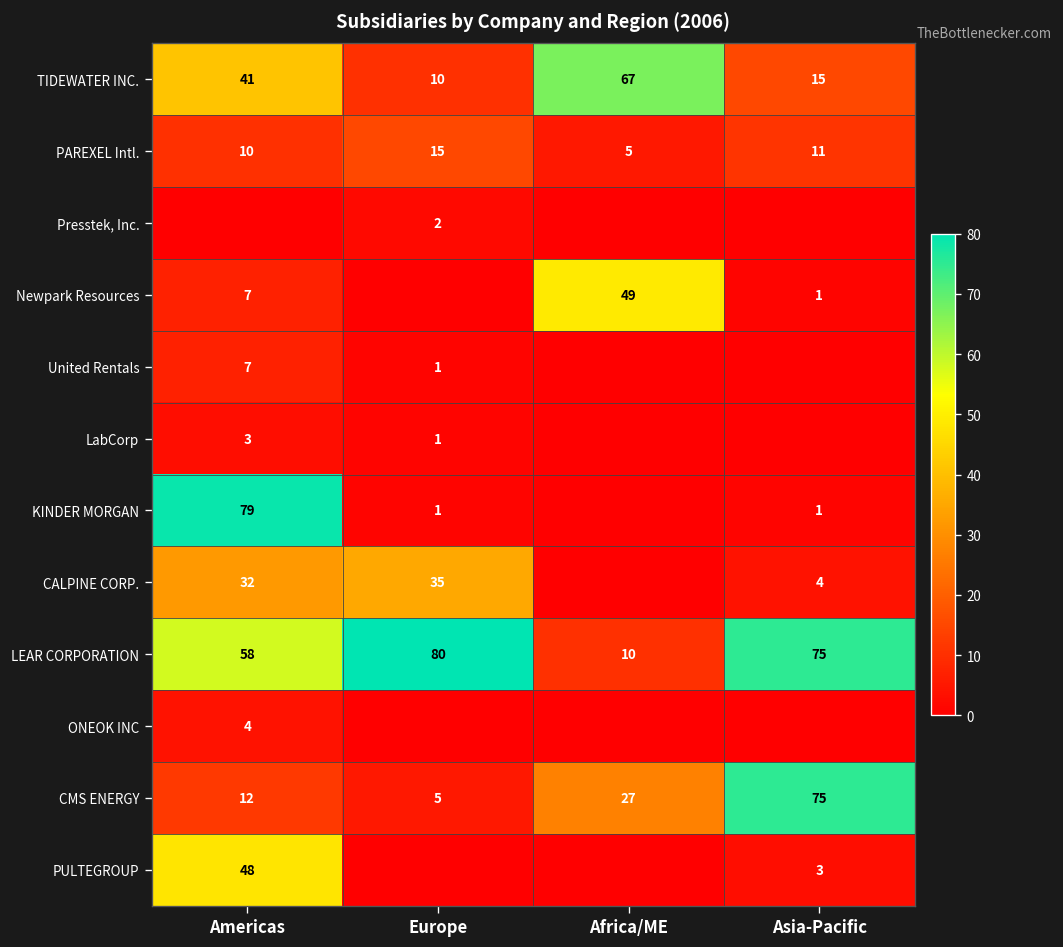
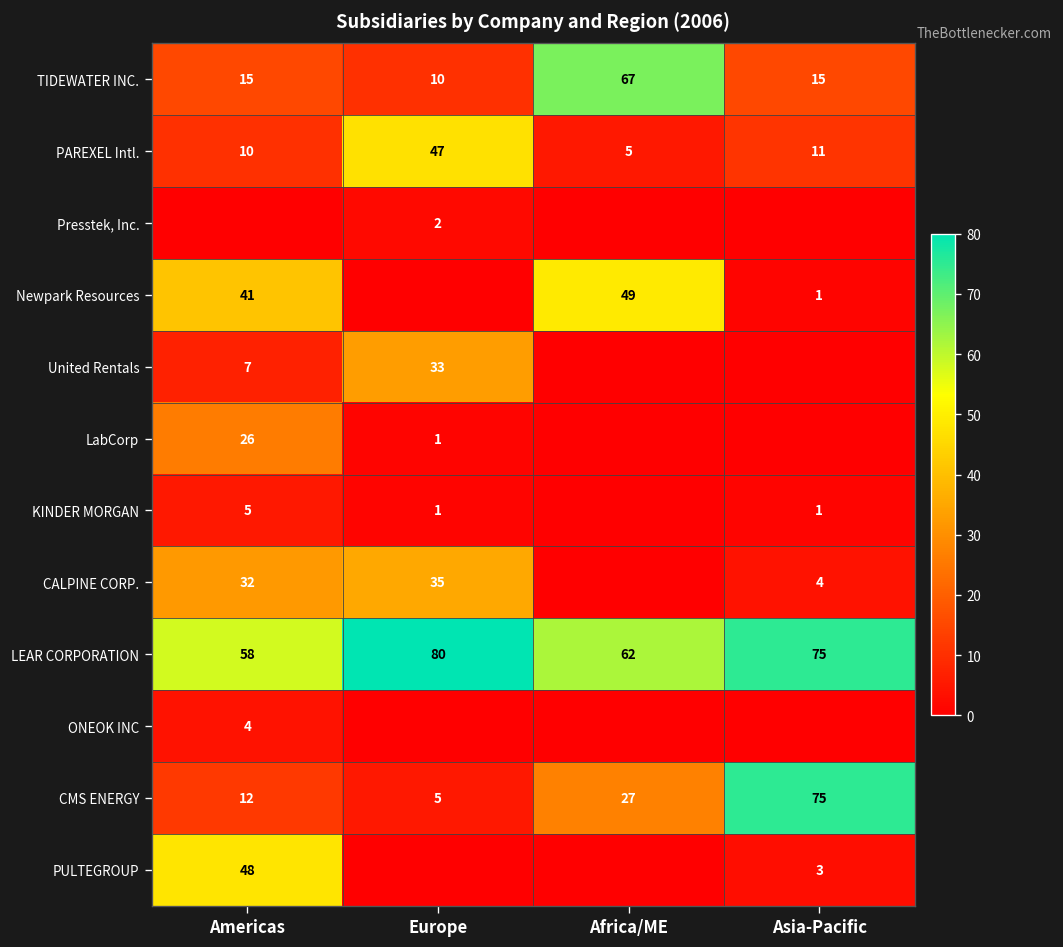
  {
    "TIDEWATER INC.": {
-     "Americas": 41,
+     "Americas": 15,
      "Europe": 10,
      "Africa/ME": 67,
      "Asia-Pacific": 15
    },
    "PAREXEL Intl.": {
      "Americas": 10,
-     "Europe": 15,
+     "Europe": 47,
      "Africa/ME": 5,
      "Asia-Pacific": 11
    },
    "Presstek, Inc.": {
      "Europe": 2
    },
    "Newpark Resources": {
-     "Americas": 7,
+     "Americas": 41,
      "Africa/ME": 49,
      "Asia-Pacific": 1
    },
    "United Rentals": {
      "Americas": 7,
-     "Europe": 1
+     "Europe": 33
    },
    "LabCorp": {
-     "Americas": 3,
+     "Americas": 26,
      "Europe": 1
    },
    "KINDER MORGAN": {
-     "Americas": 79,
+     "Americas": 5,
      "Europe": 1,
      "Asia-Pacific": 1
    },
    "CALPINE CORP.": {
      "Americas": 32,
      "Europe": 35,
      "Asia-Pacific": 4
    },
    "LEAR CORPORATION": {
      "Americas": 58,
      "Europe": 80,
-     "Africa/ME": 10,
+     "Africa/ME": 62,
      "Asia-Pacific": 75
    },
    "ONEOK INC": {
      "Americas": 4
    },
    "CMS ENERGY": {
      "Americas": 12,
      "Europe": 5,
      "Africa/ME": 27,
      "Asia-Pacific": 75
    },
    "PULTEGROUP": {
      "Americas": 48,
      "Asia-Pacific": 3
    }
  }
